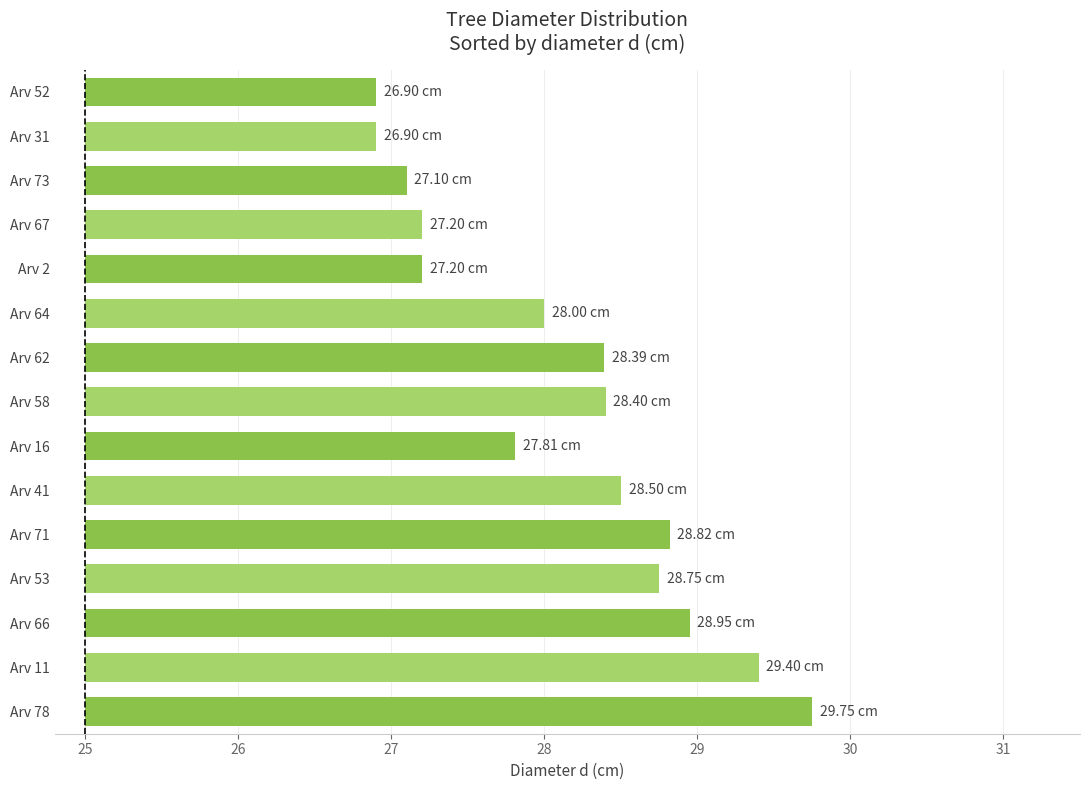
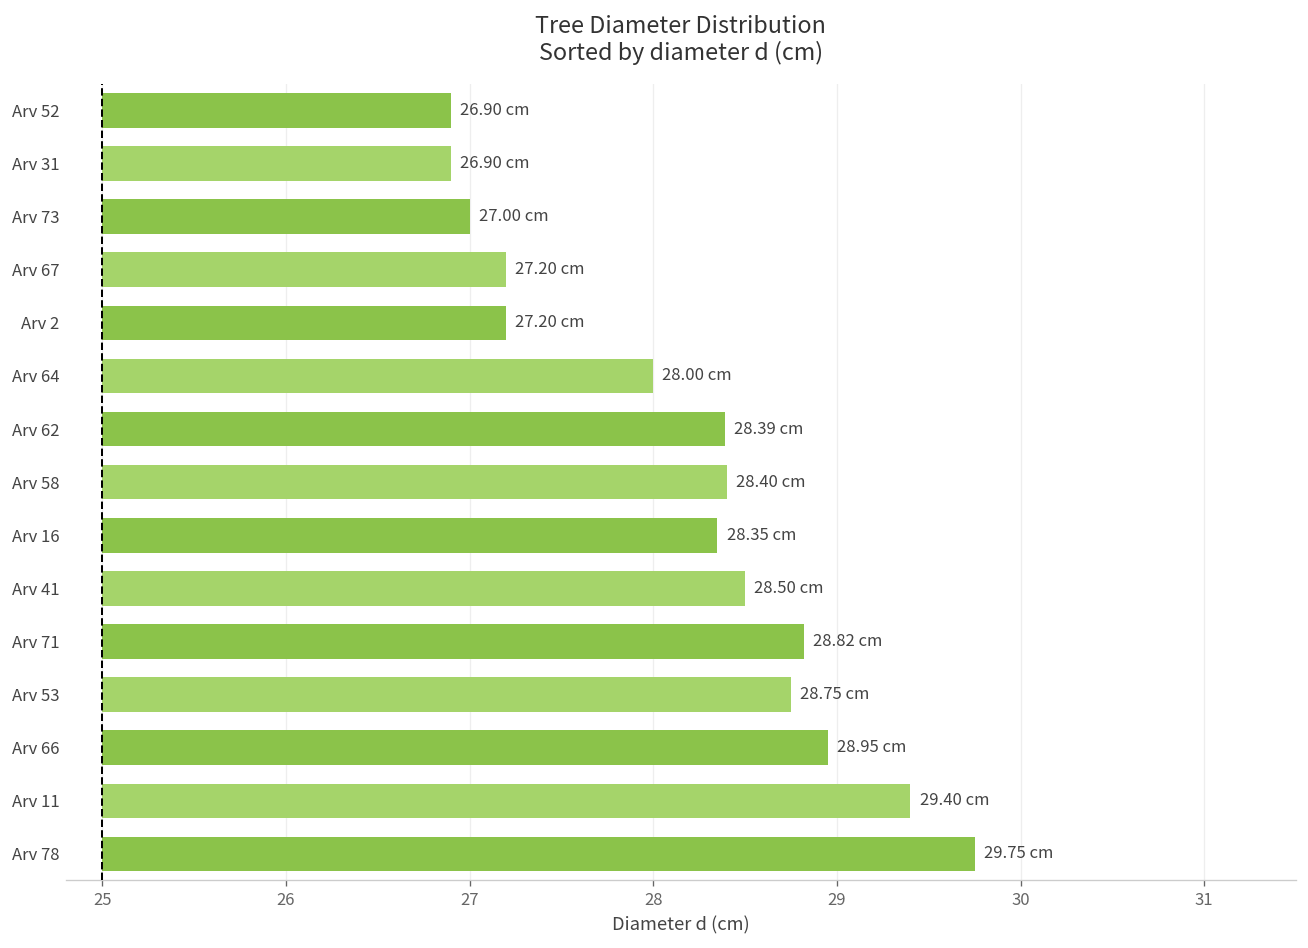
  {
-   "Arv 73": 27.10,
-   "Arv 16": 27.81
+   "Arv 73": 27.00,
+   "Arv 16": 28.35
  }
